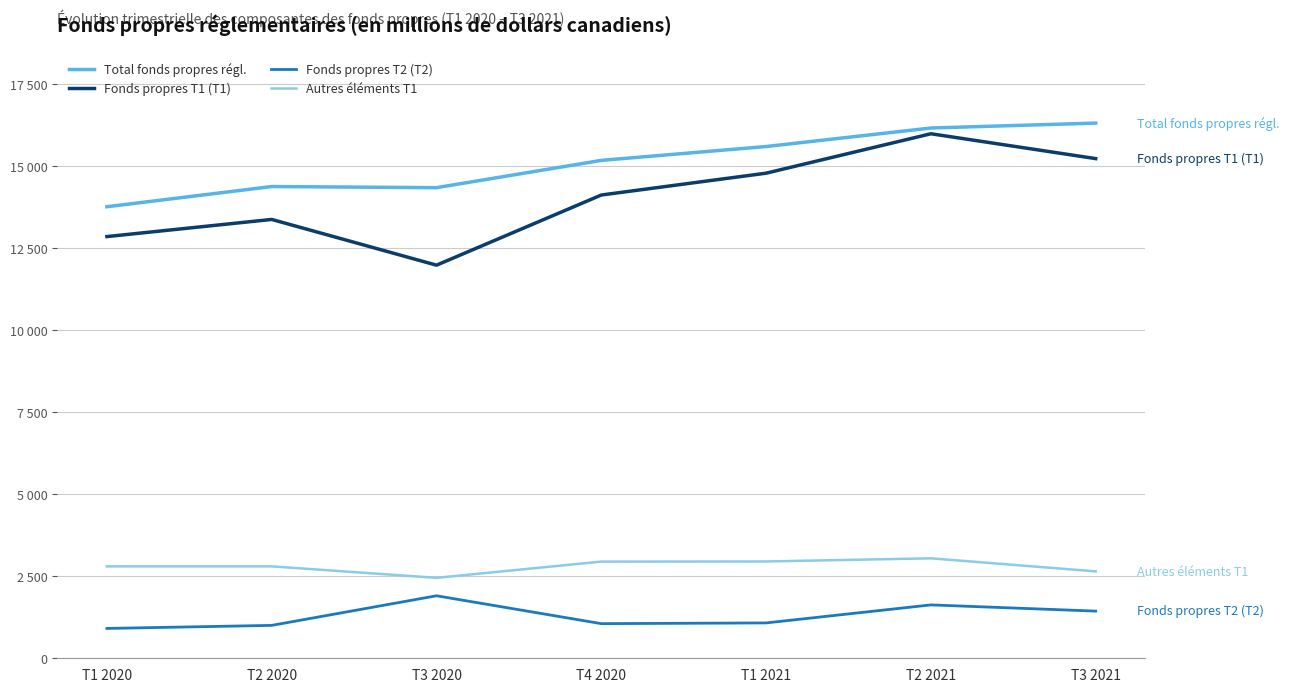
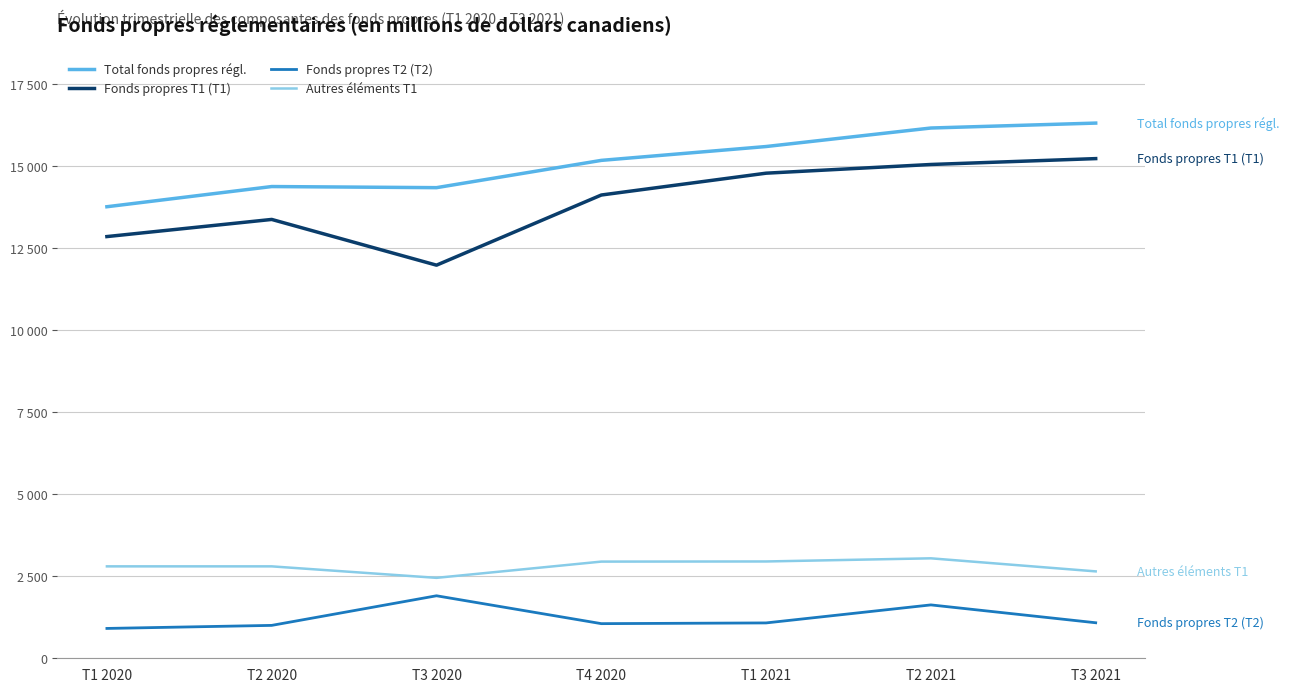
  {
    "Fonds propres T1 (T1)": {
      "T1 2020": 12800,
      "T2 2020": 13400,
      "T3 2020": 12000,
      "T4 2020": 14100,
      "T1 2021": 14800,
-     "T2 2021": 16000,
+     "T2 2021": 15000,
      "T3 2021": 15200
    },
    "Fonds propres T2 (T2)": {
      "T1 2020": 900,
      "T2 2020": 1000,
      "T3 2020": 1900,
      "T4 2020": 1100,
      "T1 2021": 1100,
      "T2 2021": 1600,
-     "T3 2021": 1400
+     "T3 2021": 1100
    }
  }
